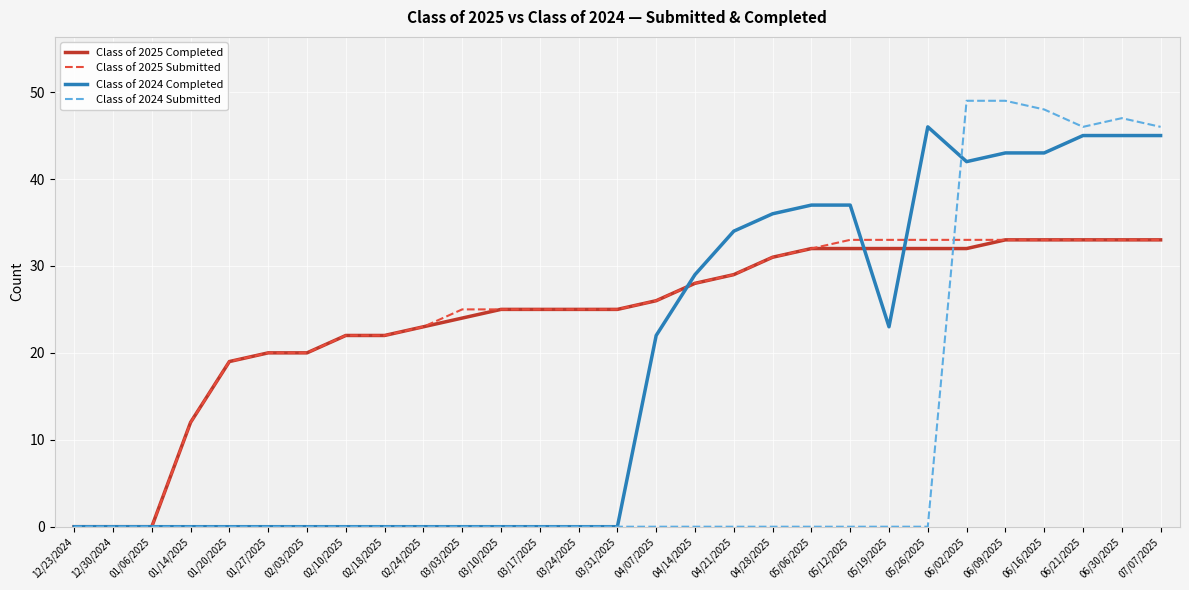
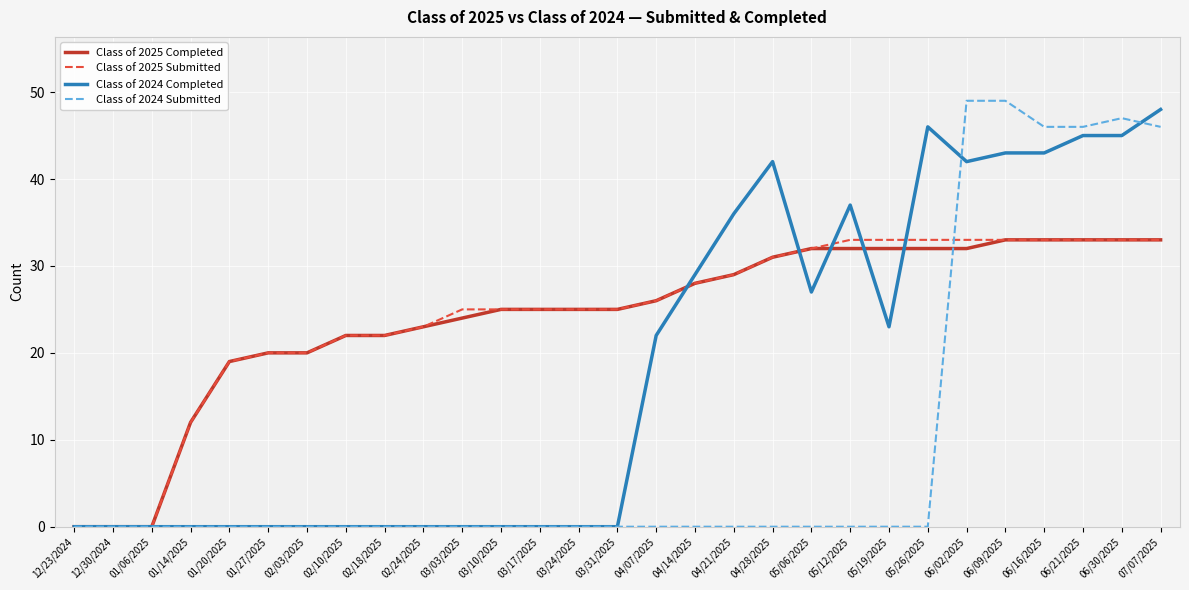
  {
    "Class of 2024 Completed": {
      "04/07/2025": 22,
      "04/14/2025": 29,
-     "04/21/2025": 34,
-     "04/28/2025": 36,
-     "05/06/2025": 37,
+     "04/21/2025": 36,
+     "04/28/2025": 42,
+     "05/06/2025": 27,
      "05/12/2025": 37,
      "05/19/2025": 23,
      "05/26/2025": 46,
      "06/02/2025": 42,
      "06/09/2025": 43,
      "06/16/2025": 43,
      "06/21/2025": 45,
      "06/30/2025": 45,
-     "07/07/2025": 45
+     "07/07/2025": 48
    },
    "Class of 2024 Submitted": {
      "04/07/2025": 0,
      "04/14/2025": 0,
      "04/21/2025": 0,
      "04/28/2025": 0,
      "05/06/2025": 0,
      "05/12/2025": 0,
      "05/19/2025": 0,
      "05/26/2025": 0,
      "06/02/2025": 49,
      "06/09/2025": 49,
-     "06/16/2025": 48,
+     "06/16/2025": 46,
      "06/21/2025": 46,
      "06/30/2025": 47,
      "07/07/2025": 46
    }
  }
